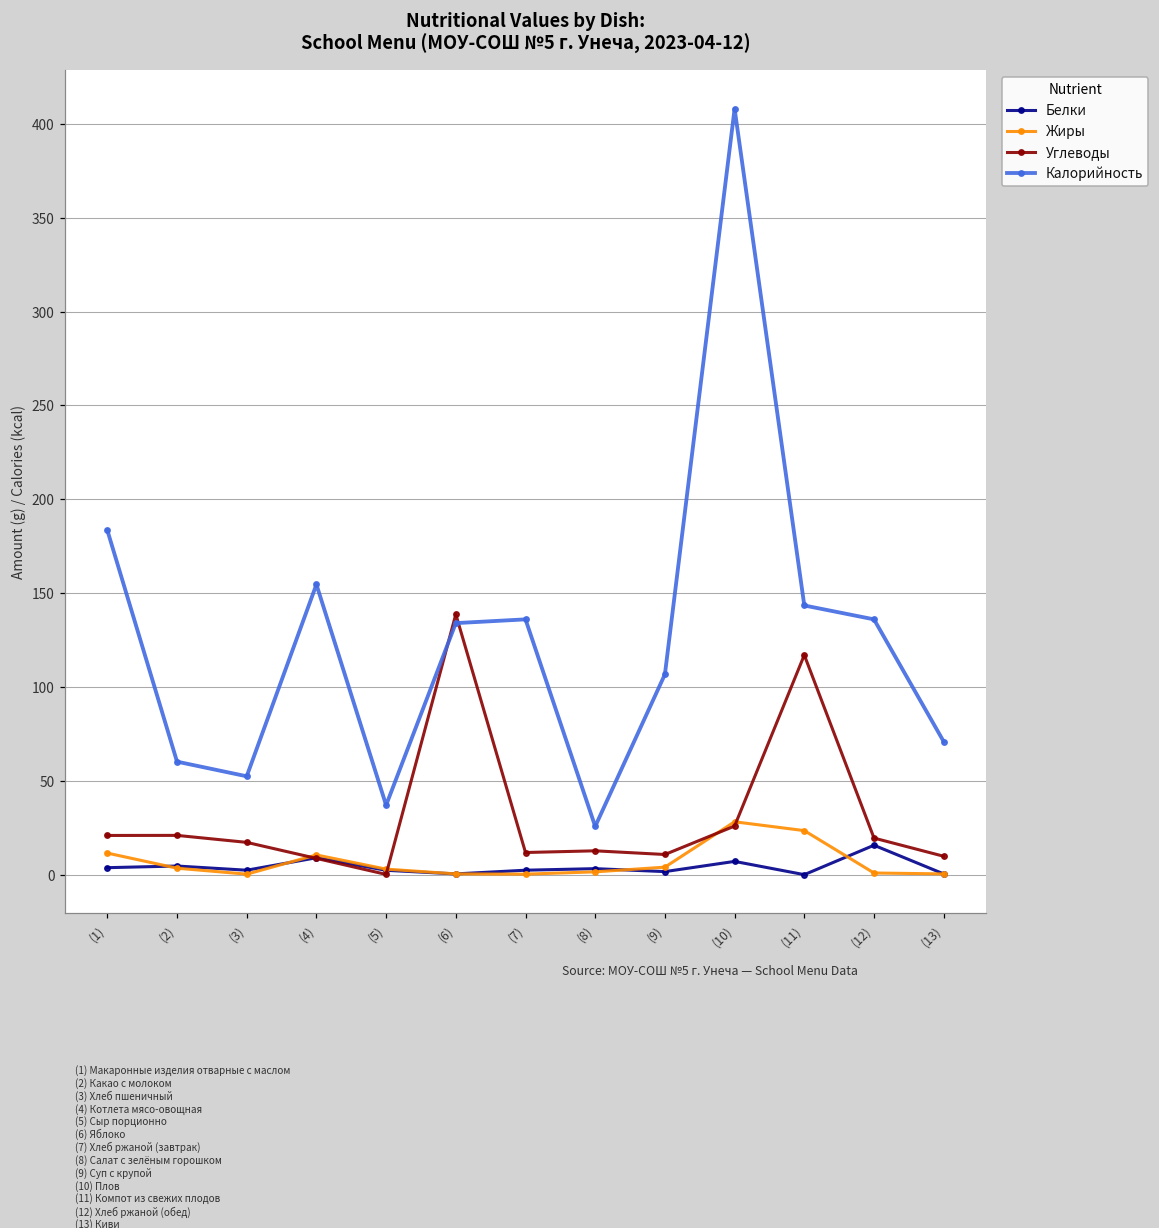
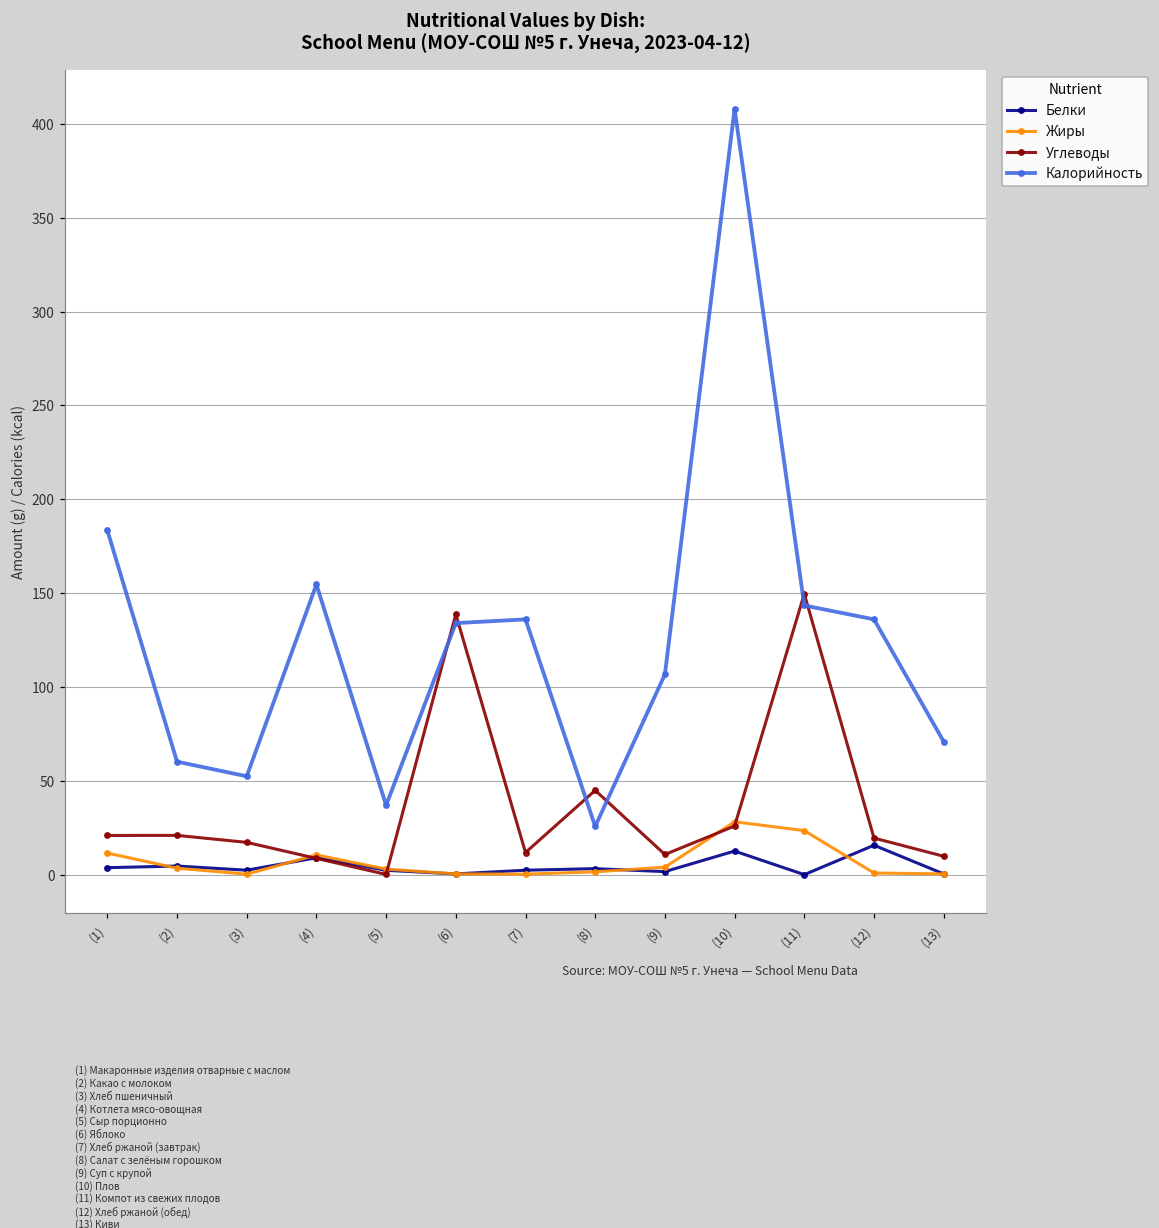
  {
    "Белки": {
      "(1)": 4,
      "(3)": 2,
      "(7)": 2,
      "(8)": 3,
      "(9)": 2,
-     "(10)": 7,
+     "(10)": 13,
      "(11)": 0,
      "(12)": 16
    },
    "Жиры": {
      "(1)": 11,
      "(3)": 0,
      "(7)": 0,
      "(8)": 2,
      "(9)": 4,
      "(10)": 28,
      "(11)": 23,
      "(12)": 1
    },
    "Углеводы": {
      "(1)": 21,
      "(2)": 21,
      "(3)": 17,
      "(5)": 0,
      "(6)": 139,
      "(7)": 12,
-     "(8)": 13,
+     "(8)": 45,
      "(9)": 11,
      "(10)": 26,
-     "(11)": 117,
+     "(11)": 150,
      "(12)": 19,
      "(13)": 10
    },
    "Калорийность": {
      "(1)": 184,
      "(2)": 60,
      "(3)": 52,
      "(4)": 155,
      "(5)": 37,
      "(6)": 134,
      "(7)": 136,
      "(8)": 26,
      "(9)": 107,
      "(10)": 408,
      "(11)": 143,
      "(12)": 136,
      "(13)": 71
    }
  }
